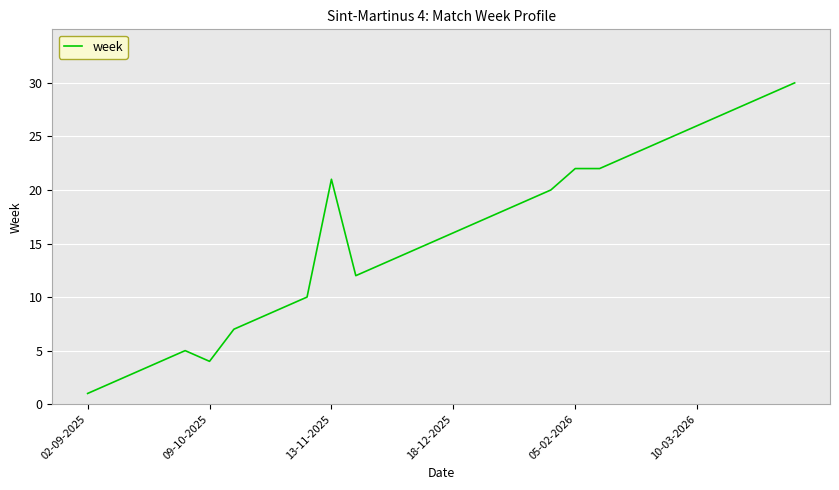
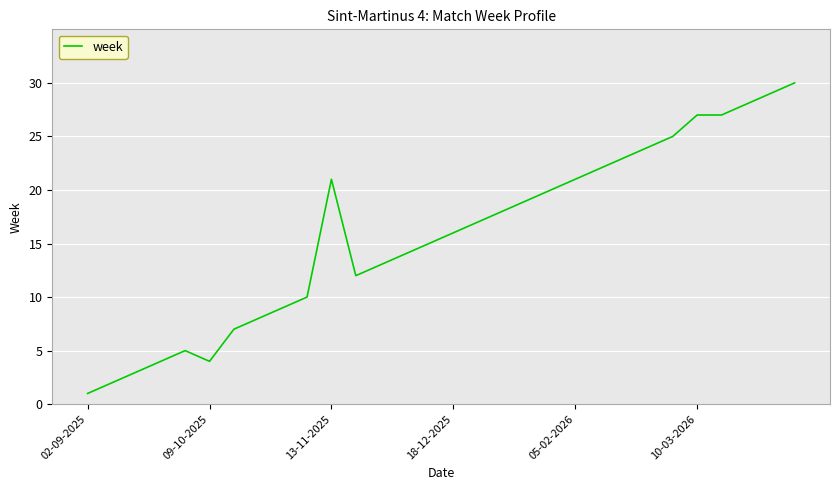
  {
    "02-09-2025": 1,
    "09-10-2025": 4,
    "13-11-2025": 21,
    "18-12-2025": 16,
-   "05-02-2026": 22,
-   "10-03-2026": 26
+   "05-02-2026": 21,
+   "10-03-2026": 27
  }
